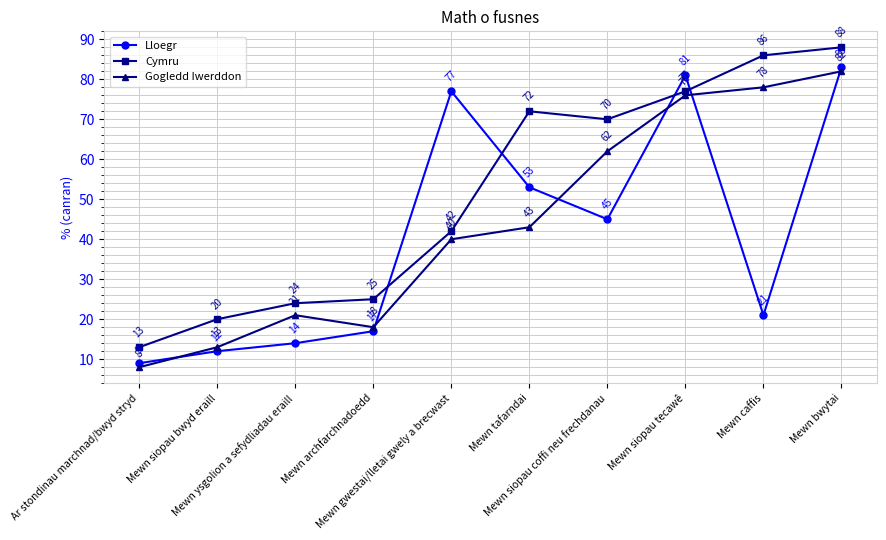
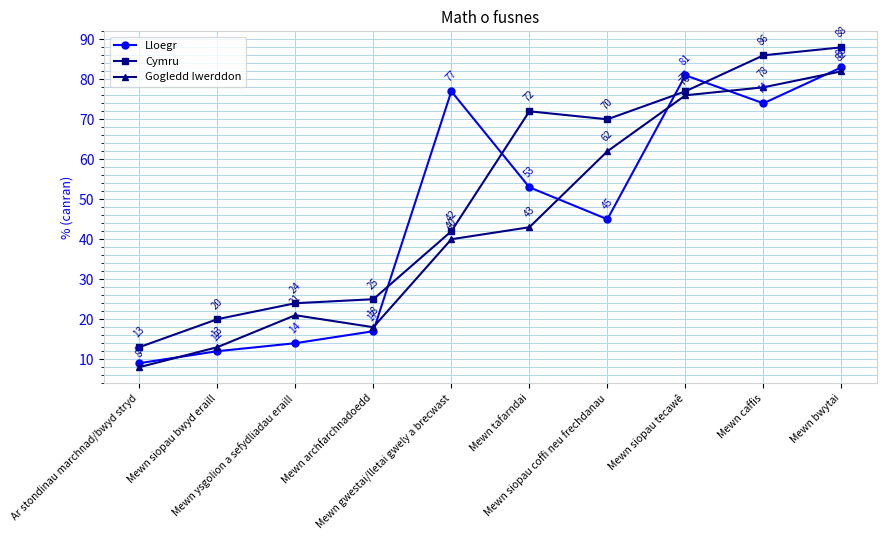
  {
    "Lloegr": {
      "Mewn ysgolion a sefydliadau eraill": 14,
      "Mewn gwestai/lletai gwely a brecwast": 77,
      "Mewn tafarndai": 53,
      "Mewn siopau coffi neu frechdanau": 45,
      "Mewn siopau tecawê": 81,
-     "Mewn caffis": 21
+     "Mewn caffis": 74
    }
  }
